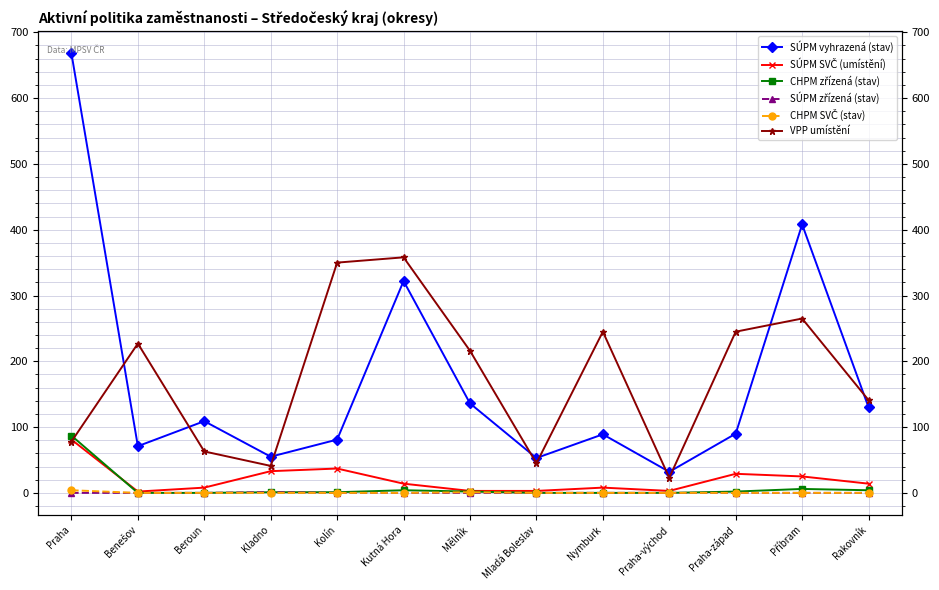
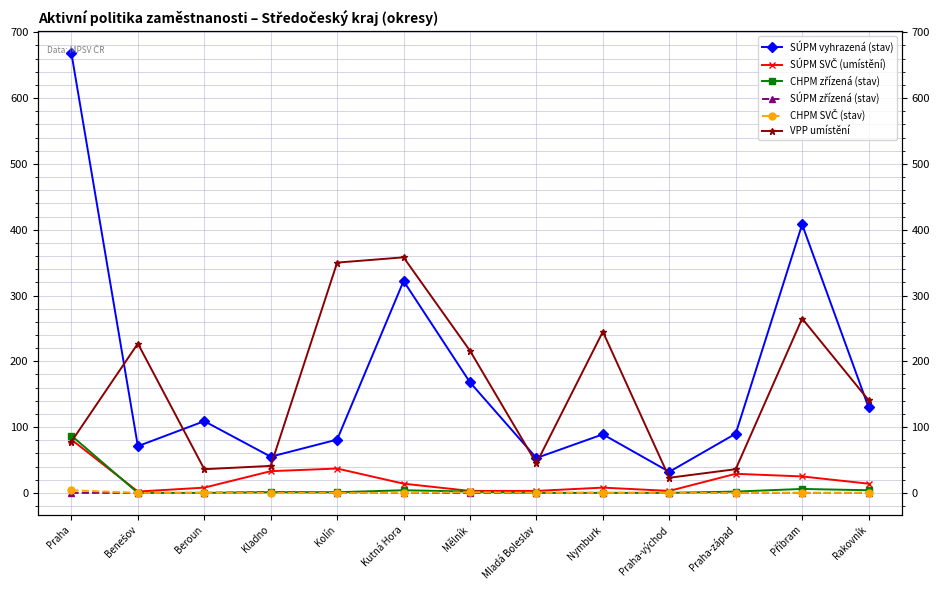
  {
    "SÚPM vyhrazená (stav)": {
      "Praha": 670,
      "Benešov": 70,
      "Beroun": 110,
      "Kladno": 60,
      "Kolín": 80,
      "Kutná Hora": 320,
-     "Mělník": 140,
+     "Mělník": 170,
      "Mladá Boleslav": 50,
      "Nymburk": 90,
      "Praha-východ": 30,
      "Praha-západ": 90,
      "Příbram": 410,
      "Rakovník": 130
    },
    "SÚPM SVČ (umístění)": {
      "Beroun": 10,
      "Kladno": 30,
      "Kolín": 40,
      "Kutná Hora": 10,
      "Nymburk": 10,
      "Praha-západ": 30,
      "Příbram": 30,
      "Rakovník": 10
    },
    "CHPM zřízená (stav)": {
      "Praha": 90,
      "Kutná Hora": 0,
      "Příbram": 10,
      "Rakovník": 0
    },
    "SÚPM zřízená (stav)": {
      "Praha": 0
    },
    "CHPM SVČ (stav)": {
      "Praha": 0
    },
    "VPP umístění": {
      "Benešov": 230,
-     "Beroun": 60,
+     "Beroun": 40,
      "Kladno": 40,
      "Kolín": 350,
      "Kutná Hora": 360,
      "Mělník": 220,
      "Mladá Boleslav": 50,
      "Nymburk": 250,
      "Praha-východ": 20,
-     "Praha-západ": 250,
+     "Praha-západ": 40,
      "Příbram": 270,
      "Rakovník": 140
    }
  }
